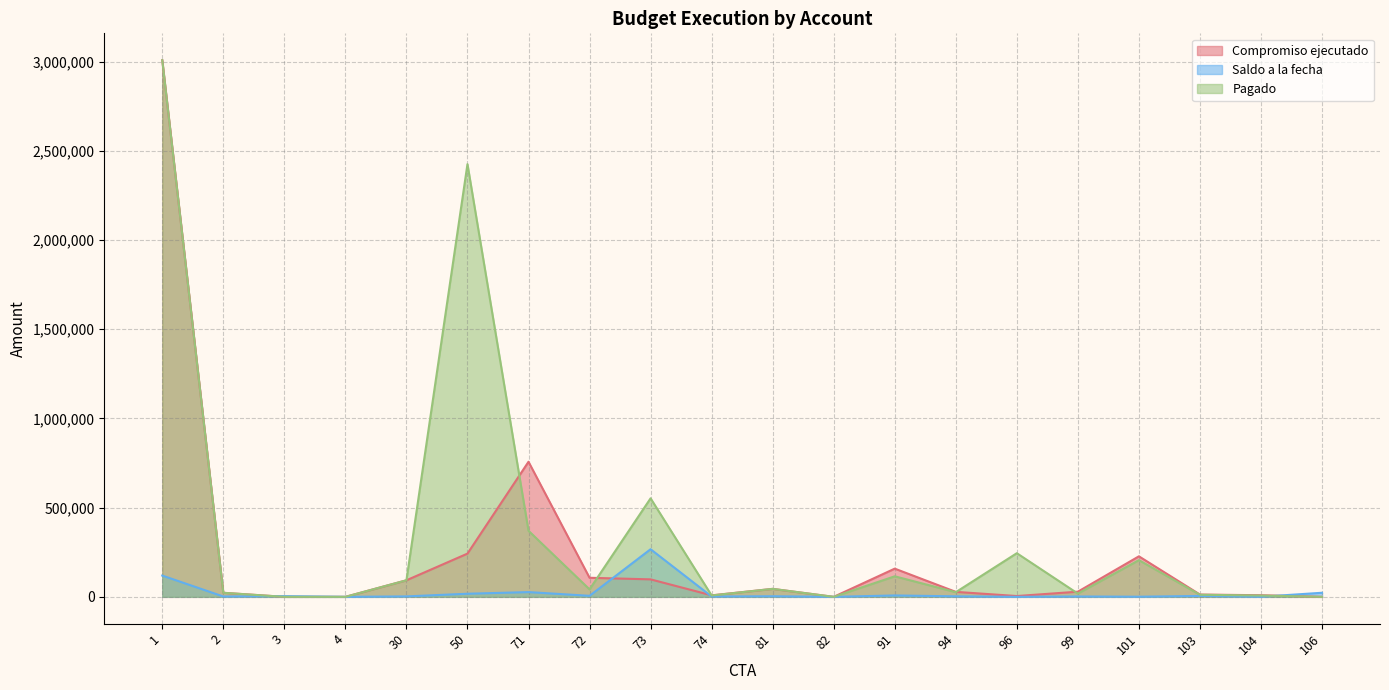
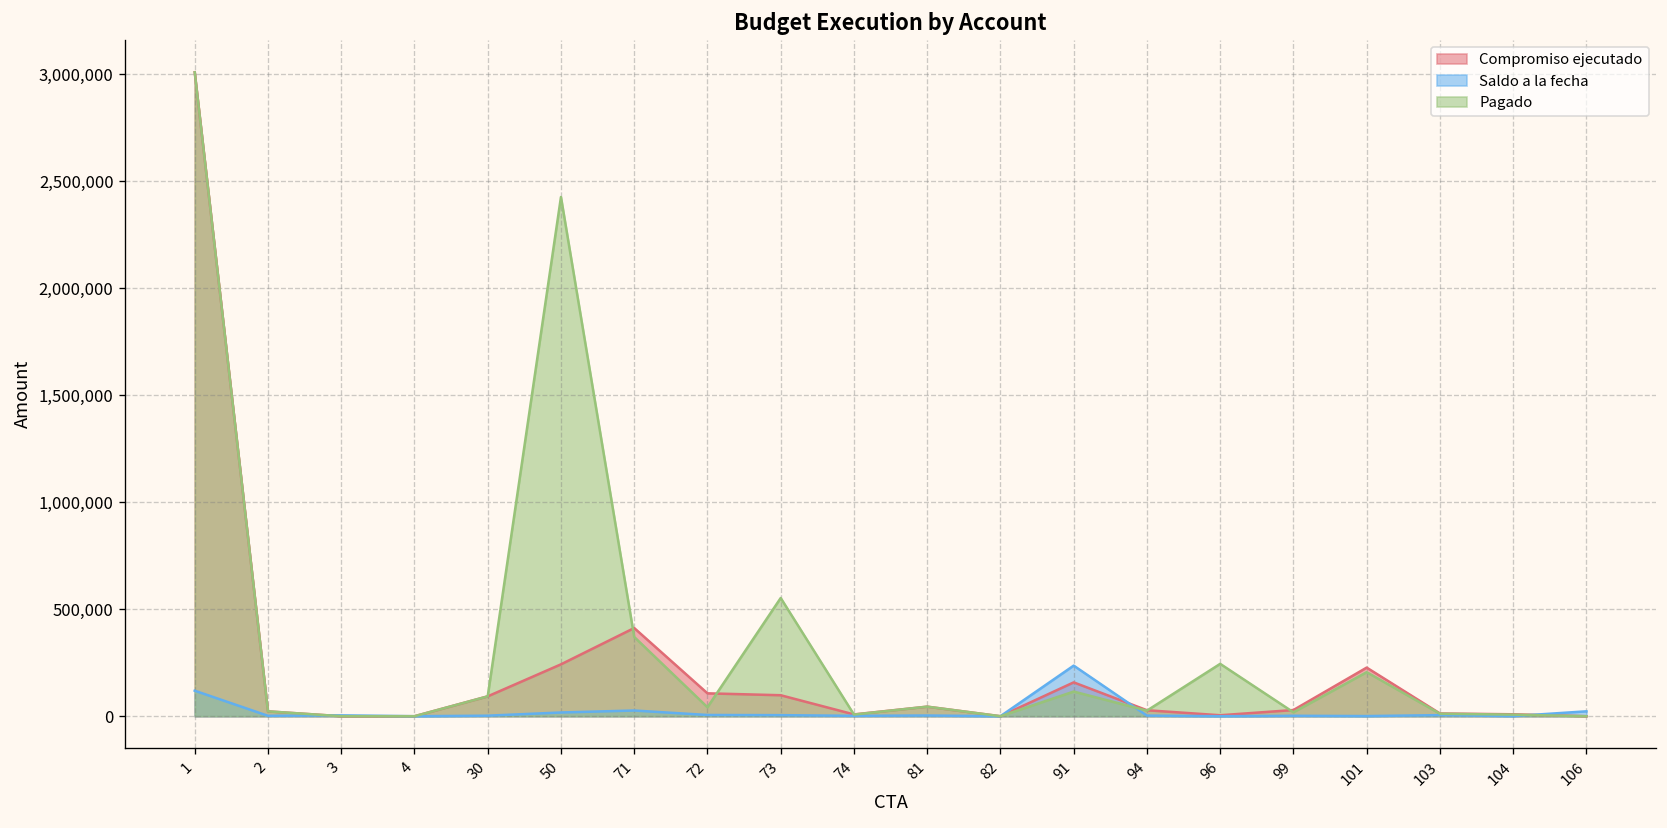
  {
    "Compromiso ejecutado": {
      "50": "240,000",
-     "71": "760,000",
+     "71": "410,000",
      "72": "110,000",
      "73": "100,000",
      "91": "160,000",
      "101": "230,000"
    },
    "Saldo a la fecha": {
      "1": "120,000",
      "2": "0",
      "30": "0",
      "50": "20,000",
      "71": "30,000",
      "72": "10,000",
-     "73": "270,000",
+     "73": "0",
      "81": "0",
-     "91": "10,000",
+     "91": "240,000",
      "94": "0",
      "99": "0",
      "101": "0",
      "106": "20,000"
    },
    "Pagado": {
      "50": "2,430,000",
      "71": "370,000",
      "72": "40,000",
      "73": "550,000",
      "91": "120,000",
      "96": "240,000",
      "101": "210,000"
    }
  }
